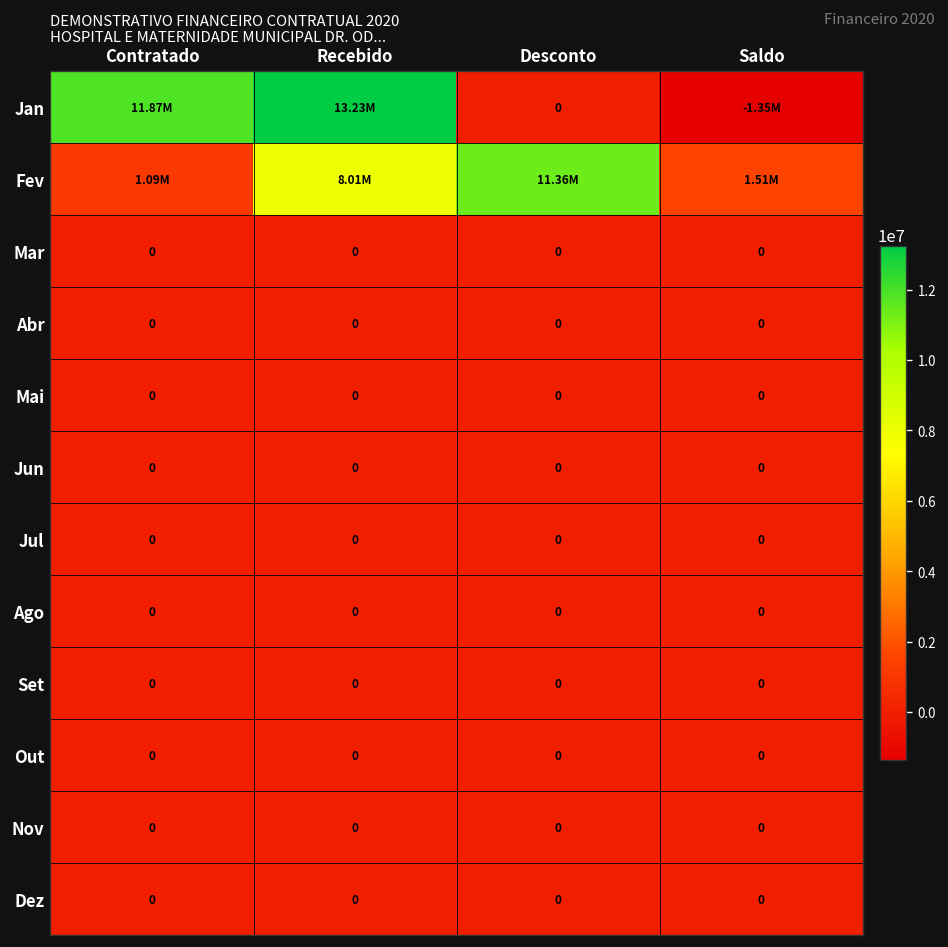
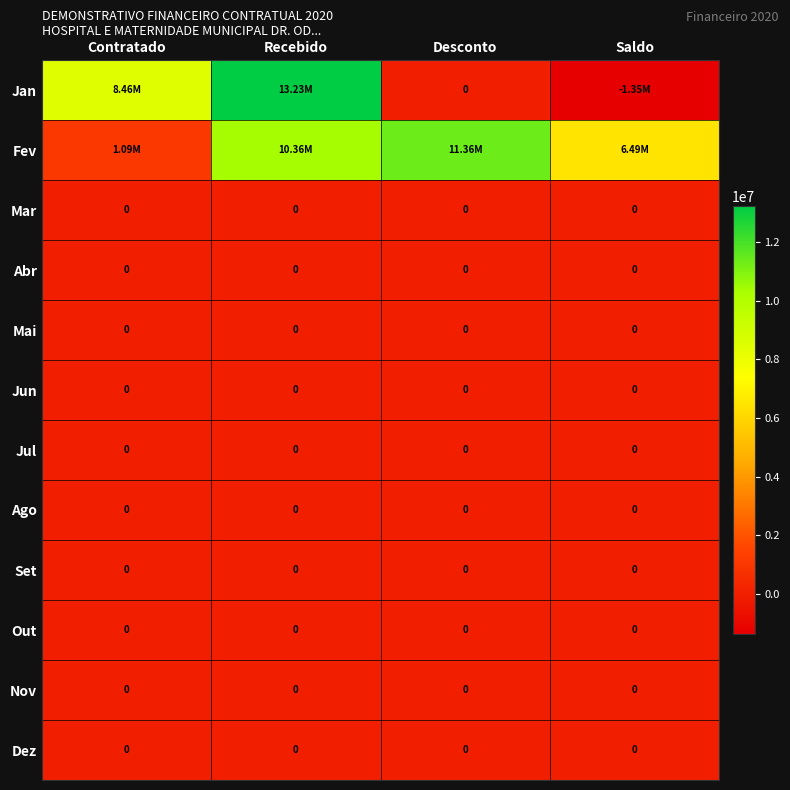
  {
    "Jan": {
-     "Contratado": "11.87M",
+     "Contratado": "8.46M",
      "Recebido": "13.23M",
      "Desconto": "0",
      "Saldo": "-1.35M"
    },
    "Fev": {
      "Contratado": "1.09M",
-     "Recebido": "8.01M",
+     "Recebido": "10.36M",
      "Desconto": "11.36M",
-     "Saldo": "1.51M"
+     "Saldo": "6.49M"
    },
    "Mar": {
      "Contratado": "0",
      "Recebido": "0",
      "Desconto": "0",
      "Saldo": "0"
    },
    "Abr": {
      "Contratado": "0",
      "Recebido": "0",
      "Desconto": "0",
      "Saldo": "0"
    },
    "Mai": {
      "Contratado": "0",
      "Recebido": "0",
      "Desconto": "0",
      "Saldo": "0"
    },
    "Jun": {
      "Contratado": "0",
      "Recebido": "0",
      "Desconto": "0",
      "Saldo": "0"
    },
    "Jul": {
      "Contratado": "0",
      "Recebido": "0",
      "Desconto": "0",
      "Saldo": "0"
    },
    "Ago": {
      "Contratado": "0",
      "Recebido": "0",
      "Desconto": "0",
      "Saldo": "0"
    },
    "Set": {
      "Contratado": "0",
      "Recebido": "0",
      "Desconto": "0",
      "Saldo": "0"
    },
    "Out": {
      "Contratado": "0",
      "Recebido": "0",
      "Desconto": "0",
      "Saldo": "0"
    },
    "Nov": {
      "Contratado": "0",
      "Recebido": "0",
      "Desconto": "0",
      "Saldo": "0"
    },
    "Dez": {
      "Contratado": "0",
      "Recebido": "0",
      "Desconto": "0",
      "Saldo": "0"
    }
  }
